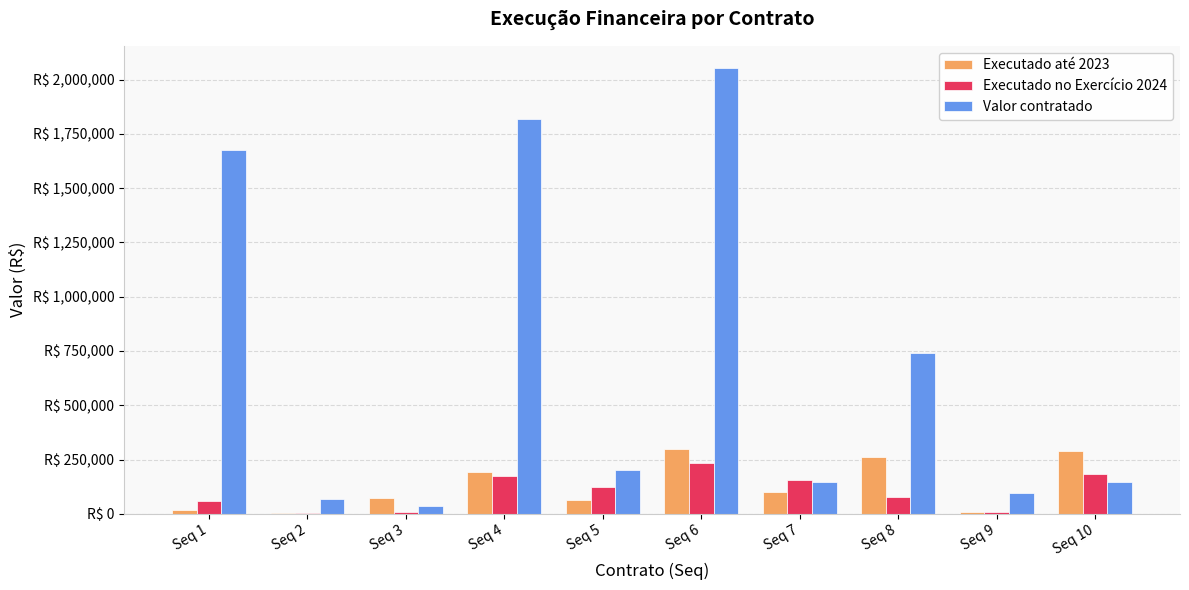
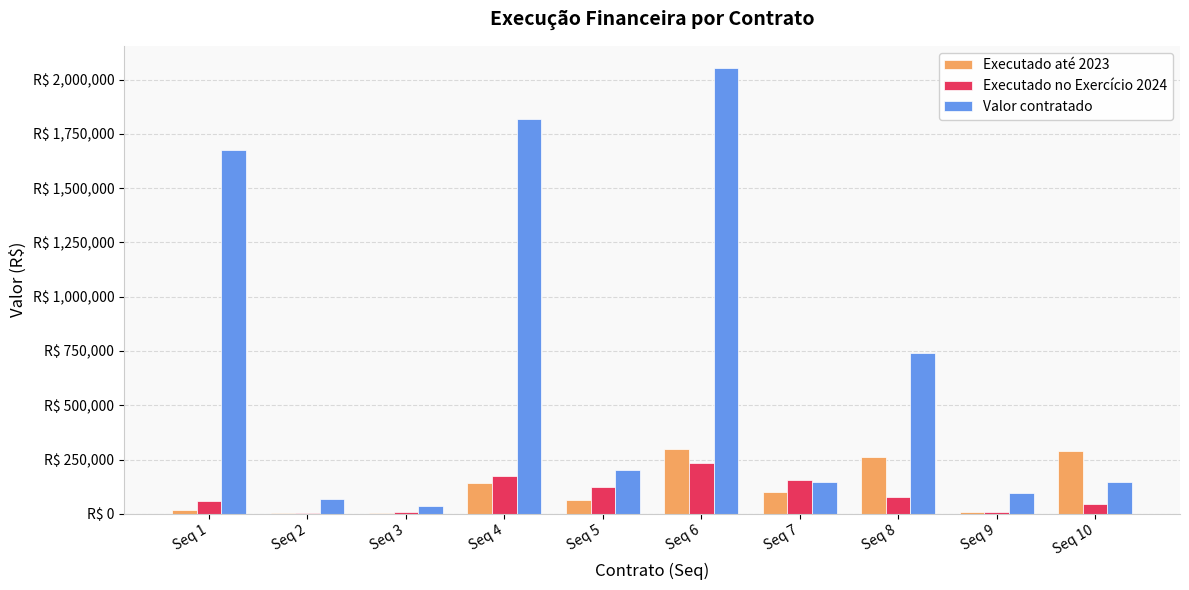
  {
    "Executado até 2023": {
      "Seq 1": "R$ 20,000",
-     "Seq 3": "R$ 70,000",
-     "Seq 4": "R$ 190,000",
+     "Seq 3": "R$ 0",
+     "Seq 4": "R$ 140,000",
      "Seq 5": "R$ 60,000",
      "Seq 6": "R$ 300,000",
      "Seq 7": "R$ 100,000",
      "Seq 8": "R$ 260,000",
      "Seq 10": "R$ 290,000"
    },
    "Executado no Exercício 2024": {
      "Seq 1": "R$ 60,000",
      "Seq 4": "R$ 170,000",
      "Seq 5": "R$ 120,000",
      "Seq 6": "R$ 230,000",
      "Seq 7": "R$ 160,000",
      "Seq 8": "R$ 80,000",
-     "Seq 10": "R$ 180,000"
+     "Seq 10": "R$ 40,000"
    },
    "Valor contratado": {
      "Seq 1": "R$ 1,680,000",
      "Seq 2": "R$ 70,000",
      "Seq 3": "R$ 40,000",
      "Seq 4": "R$ 1,820,000",
      "Seq 5": "R$ 200,000",
      "Seq 6": "R$ 2,050,000",
      "Seq 7": "R$ 150,000",
      "Seq 8": "R$ 740,000",
      "Seq 9": "R$ 100,000",
      "Seq 10": "R$ 150,000"
    }
  }
